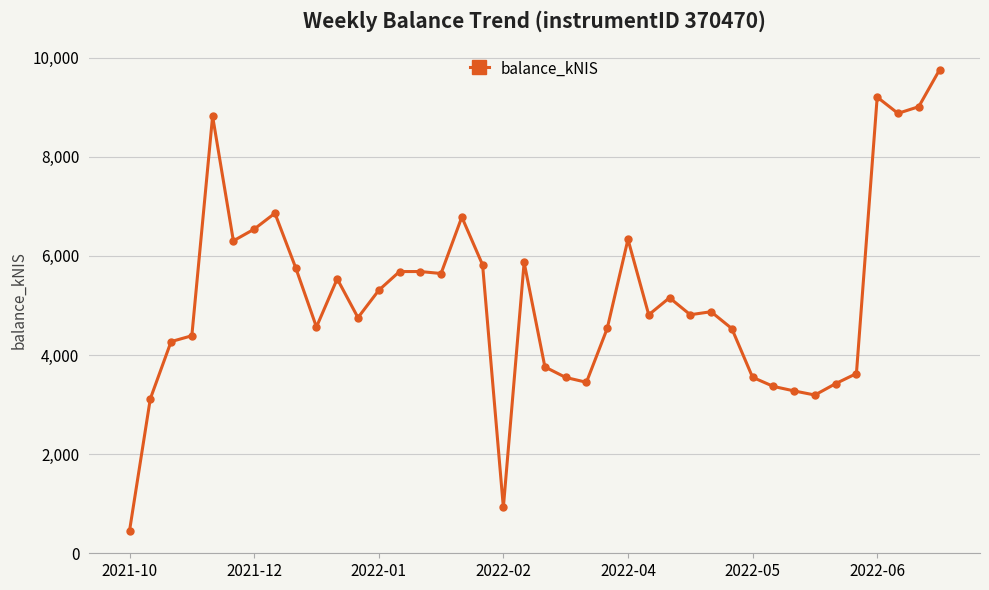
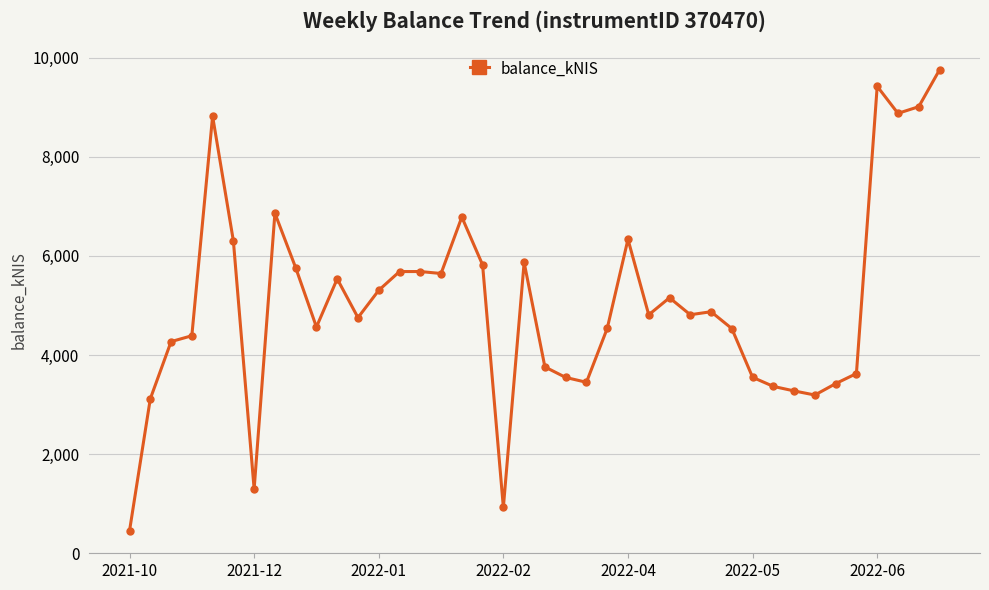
  {
    "2021-10": "500",
-   "2021-12": "6,500",
+   "2021-12": "1,300",
    "2022-01": "5,300",
    "2022-02": "900",
    "2022-04": "6,300",
    "2022-05": "3,600",
-   "2022-06": "9,200"
+   "2022-06": "9,400"
  }
